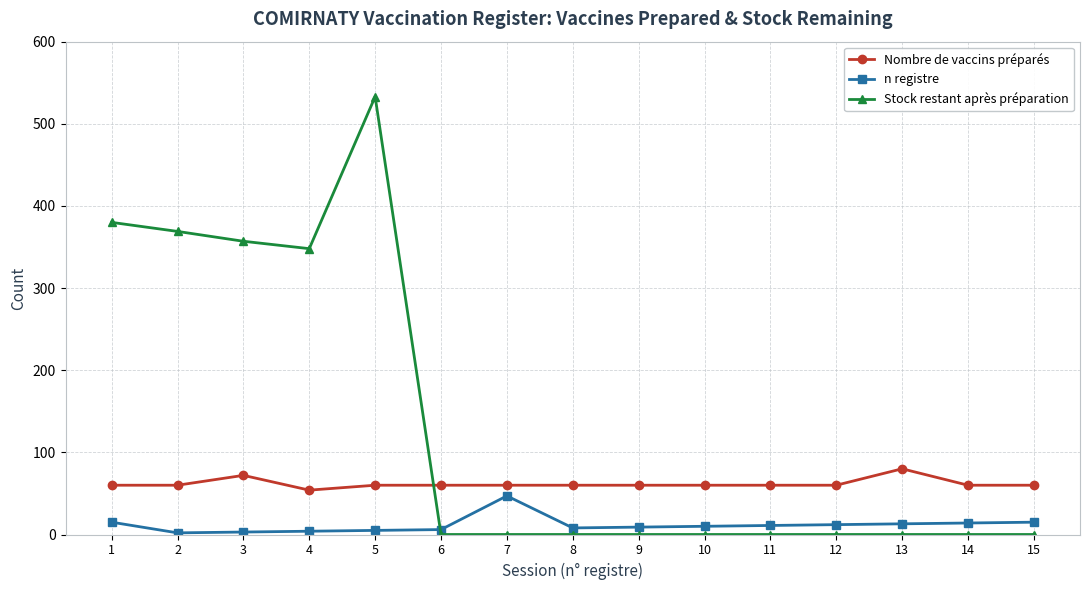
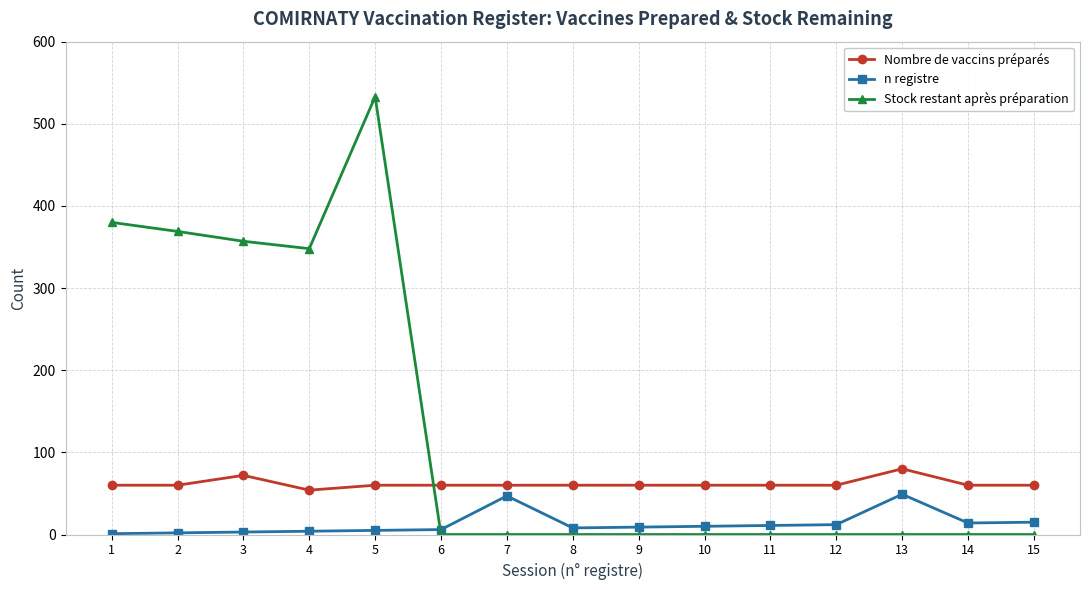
  {
    "Nombre de vaccins préparés": {
      "1": 60,
      "2": 60,
      "3": 70,
      "4": 50,
      "5": 60,
      "6": 60,
      "7": 60,
      "8": 60,
      "9": 60,
      "10": 60,
      "11": 60,
      "12": 60,
      "13": 80,
      "14": 60,
      "15": 60
    },
    "n registre": {
-     "1": 20,
+     "1": 0,
      "2": 0,
      "3": 0,
      "4": 0,
      "5": 10,
      "6": 10,
      "7": 50,
      "8": 10,
      "9": 10,
      "10": 10,
      "11": 10,
      "12": 10,
-     "13": 10,
+     "13": 50,
      "14": 10,
      "15": 20
    },
    "Stock restant après préparation": {
      "1": 380,
      "2": 370,
      "3": 360,
      "4": 350,
      "5": 530,
      "6": 0,
      "7": 0,
      "8": 0,
      "9": 0,
      "10": 0,
      "11": 0,
      "12": 0,
      "13": 0,
      "14": 0,
      "15": 0
    }
  }
